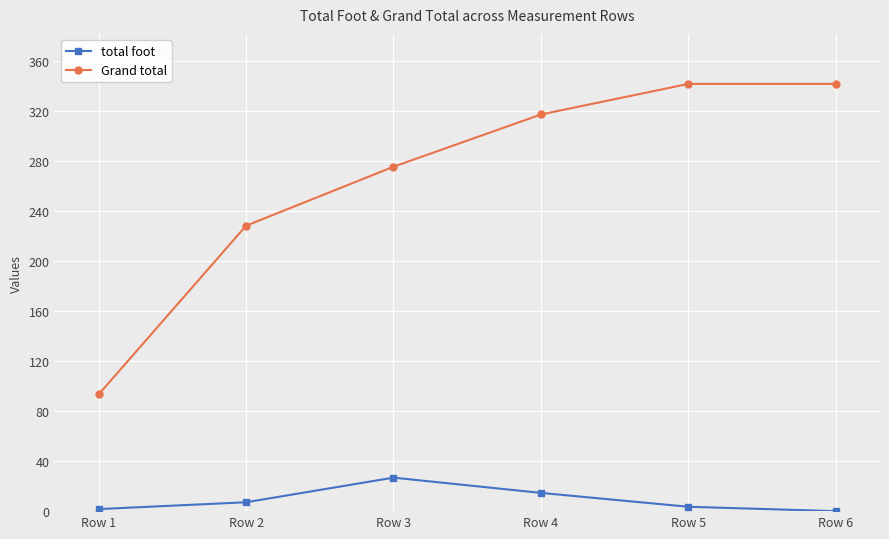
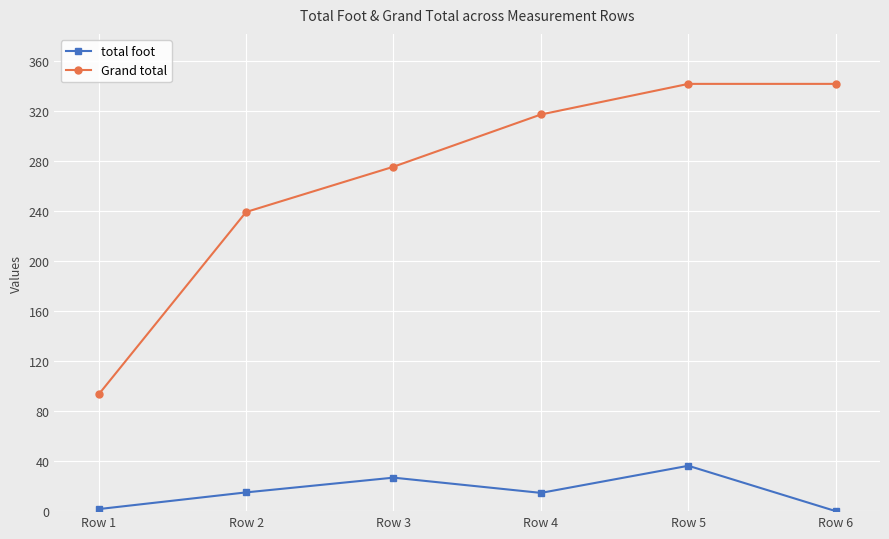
  {
    "total foot": {
      "Row 1": 2,
-     "Row 2": 7,
+     "Row 2": 15,
      "Row 3": 27,
      "Row 4": 15,
-     "Row 5": 4,
+     "Row 5": 36,
      "Row 6": 0
    },
    "Grand total": {
      "Row 1": 93,
-     "Row 2": 228,
+     "Row 2": 239,
      "Row 3": 276,
      "Row 4": 317,
      "Row 5": 342,
      "Row 6": 342
    }
  }
